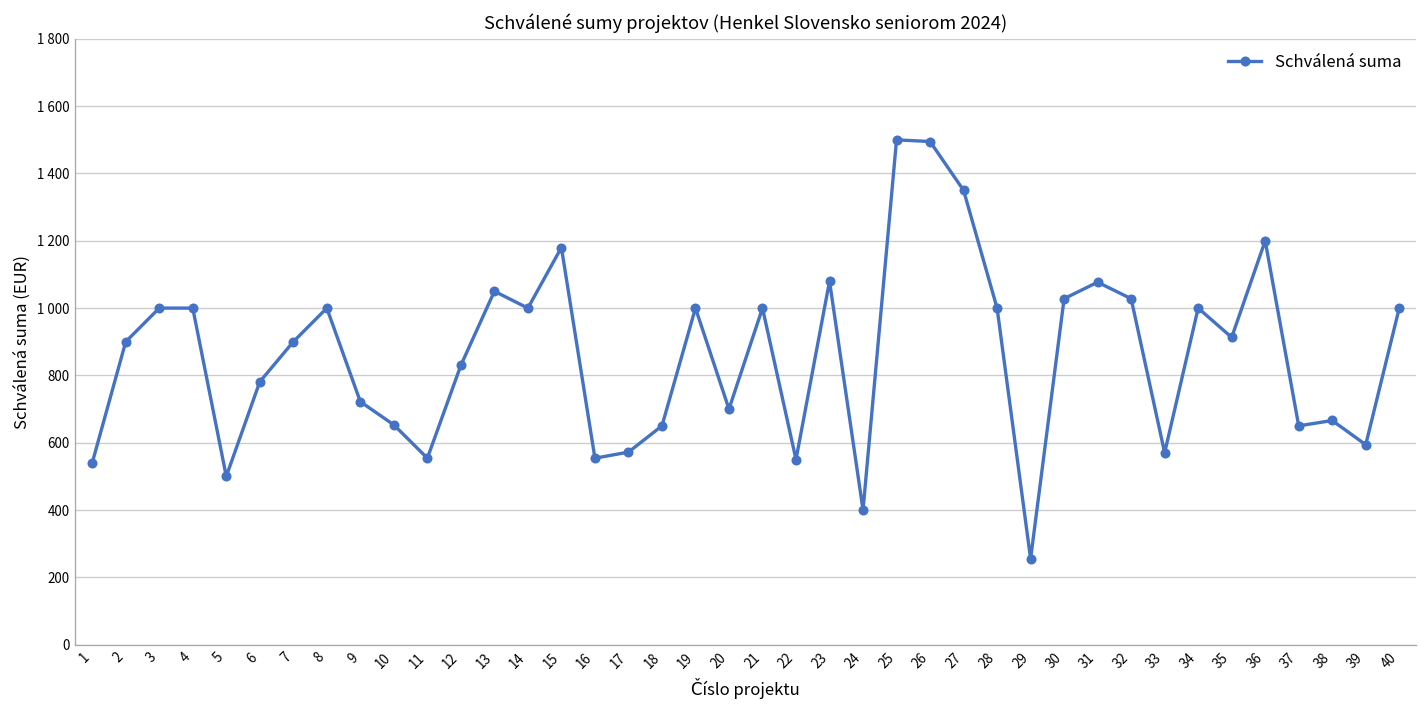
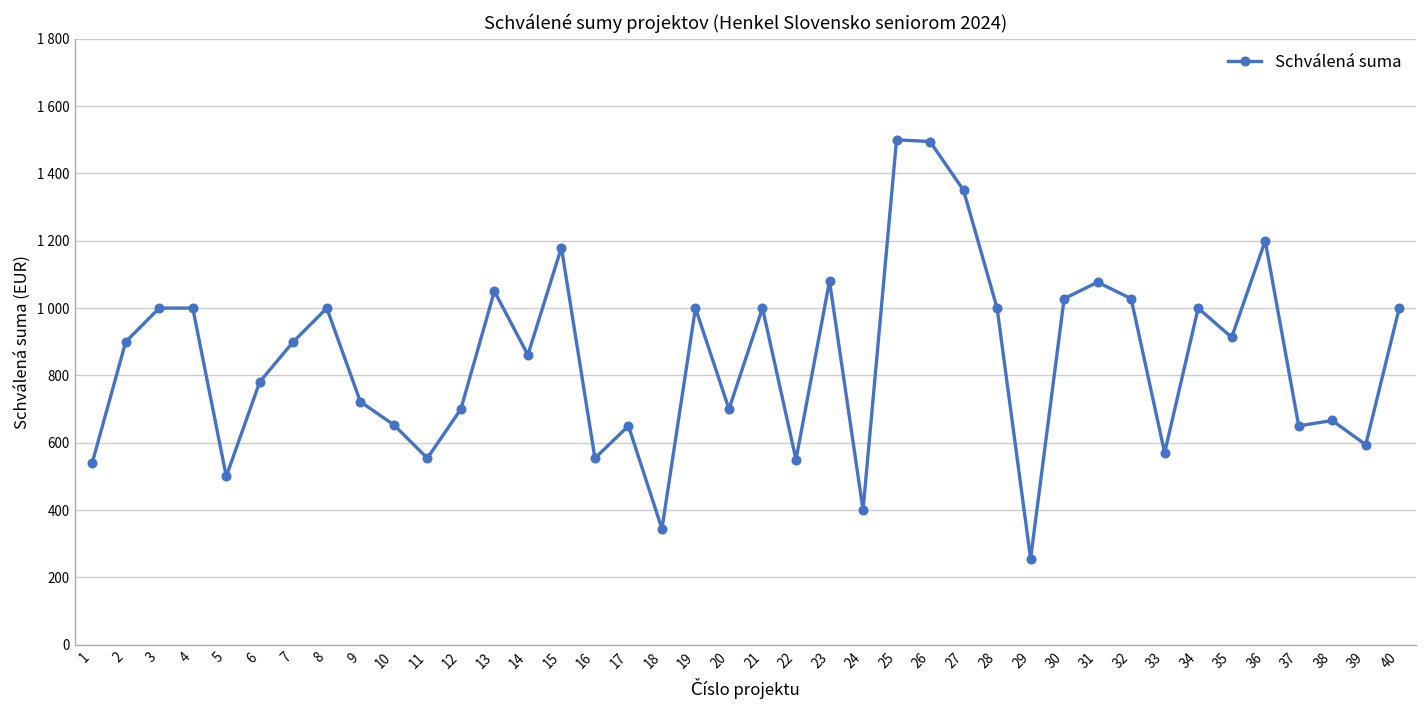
  {
    "1": 540,
    "2": 900,
    "3": 1000,
    "4": 1000,
    "5": 500,
    "6": 780,
    "7": 900,
    "8": 1000,
    "9": 720,
    "10": 650,
    "11": 550,
-   "12": 830,
+   "12": 700,
    "13": 1050,
-   "14": 1000,
+   "14": 860,
    "15": 1180,
    "16": 550,
-   "17": 570,
-   "18": 650,
+   "17": 650,
+   "18": 340,
    "19": 1000,
    "20": 700,
    "21": 1000,
    "22": 550,
    "23": 1080,
    "24": 400,
    "25": 1500,
    "26": 1500,
    "27": 1350,
    "28": 1000,
    "29": 260,
    "30": 1030,
    "31": 1080,
    "32": 1030,
    "33": 570,
    "34": 1000,
    "35": 910,
    "36": 1200,
    "37": 650,
    "38": 670,
    "39": 590,
    "40": 1000
  }
